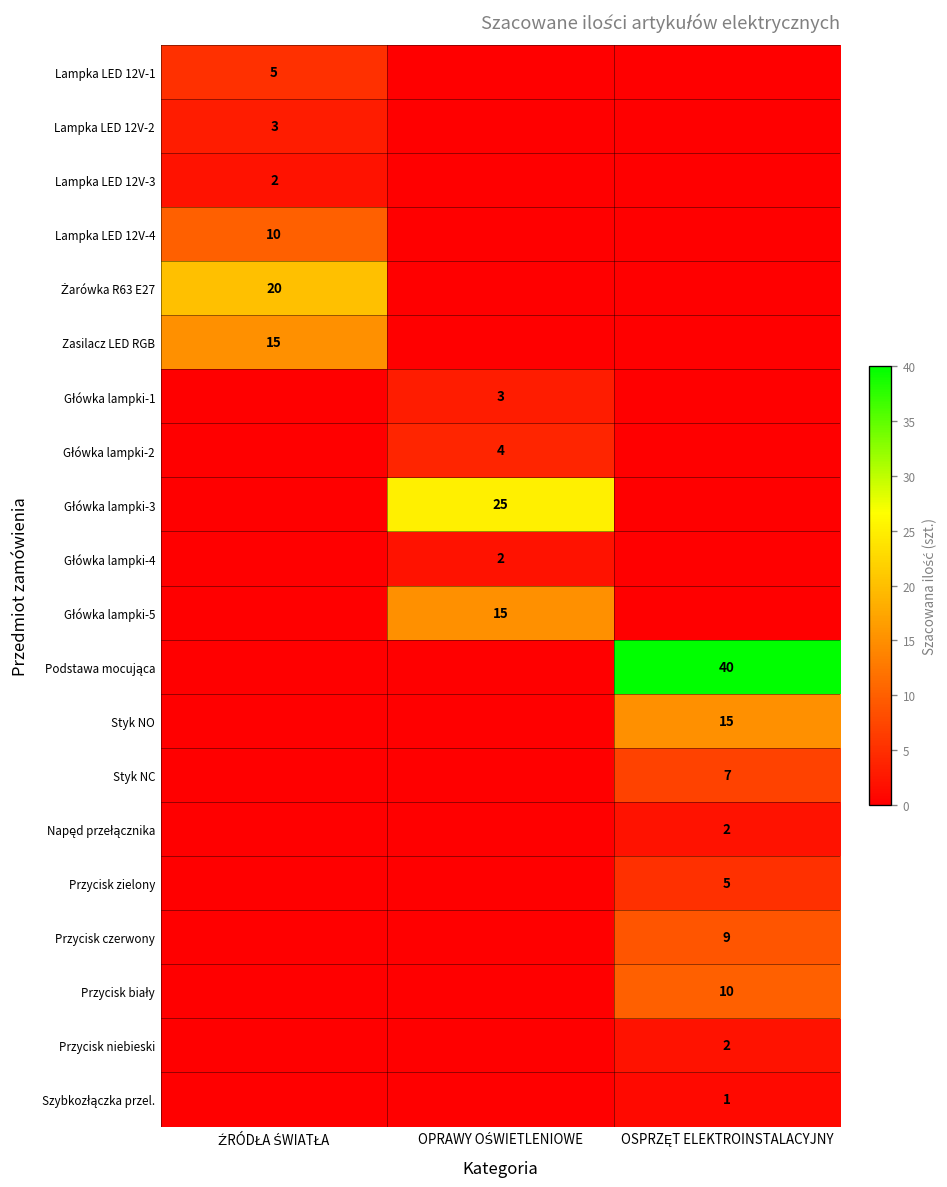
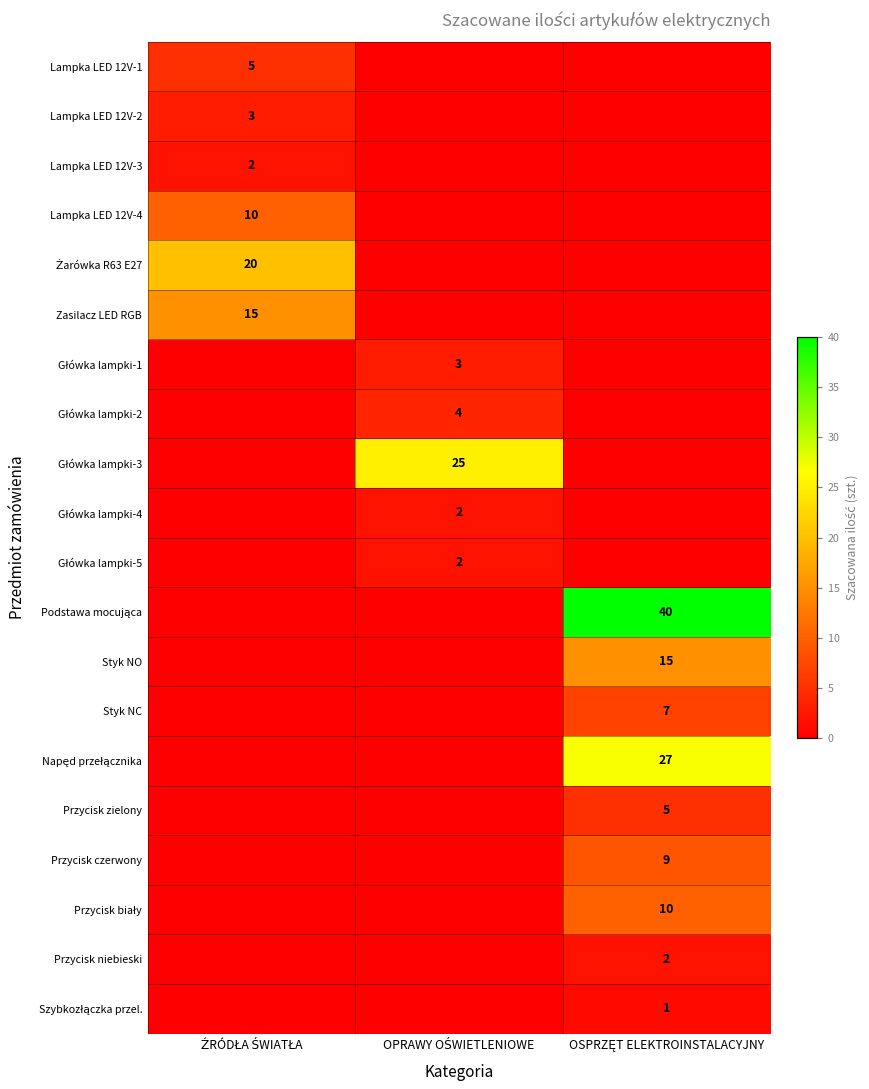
  {
    "Lampka LED 12V-1": {
      "ŹRÓDŁA ŚWIATŁA": 5
    },
    "Lampka LED 12V-2": {
      "ŹRÓDŁA ŚWIATŁA": 3
    },
    "Lampka LED 12V-3": {
      "ŹRÓDŁA ŚWIATŁA": 2
    },
    "Lampka LED 12V-4": {
      "ŹRÓDŁA ŚWIATŁA": 10
    },
    "Żarówka R63 E27": {
      "ŹRÓDŁA ŚWIATŁA": 20
    },
    "Zasilacz LED RGB": {
      "ŹRÓDŁA ŚWIATŁA": 15
    },
    "Główka lampki-1": {
      "OPRAWY OŚWIETLENIOWE": 3
    },
    "Główka lampki-2": {
      "OPRAWY OŚWIETLENIOWE": 4
    },
    "Główka lampki-3": {
      "OPRAWY OŚWIETLENIOWE": 25
    },
    "Główka lampki-4": {
      "OPRAWY OŚWIETLENIOWE": 2
    },
    "Główka lampki-5": {
-     "OPRAWY OŚWIETLENIOWE": 15
+     "OPRAWY OŚWIETLENIOWE": 2
    },
    "Podstawa mocująca": {
      "OSPRZĘT ELEKTROINSTALACYJNY": 40
    },
    "Styk NO": {
      "OSPRZĘT ELEKTROINSTALACYJNY": 15
    },
    "Styk NC": {
      "OSPRZĘT ELEKTROINSTALACYJNY": 7
    },
    "Napęd przełącznika": {
-     "OSPRZĘT ELEKTROINSTALACYJNY": 2
+     "OSPRZĘT ELEKTROINSTALACYJNY": 27
    },
    "Przycisk zielony": {
      "OSPRZĘT ELEKTROINSTALACYJNY": 5
    },
    "Przycisk czerwony": {
      "OSPRZĘT ELEKTROINSTALACYJNY": 9
    },
    "Przycisk biały": {
      "OSPRZĘT ELEKTROINSTALACYJNY": 10
    },
    "Przycisk niebieski": {
      "OSPRZĘT ELEKTROINSTALACYJNY": 2
    },
    "Szybkozłączka przel.": {
      "OSPRZĘT ELEKTROINSTALACYJNY": 1
    }
  }
